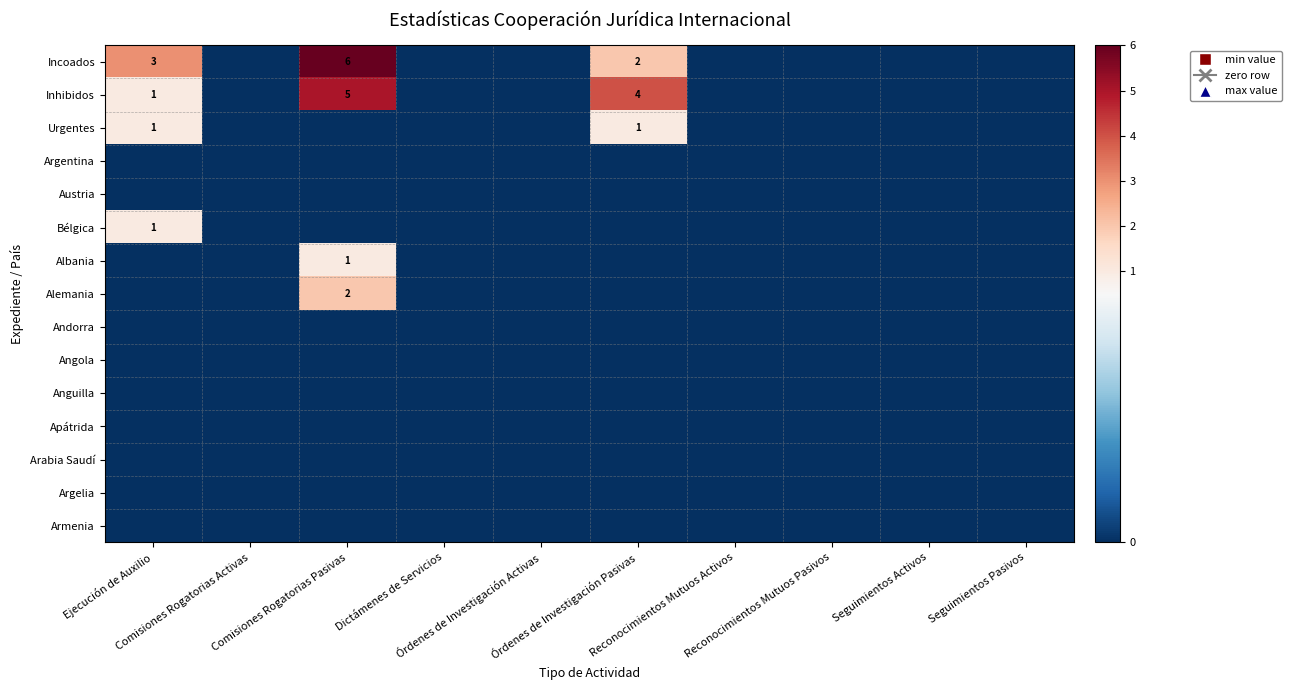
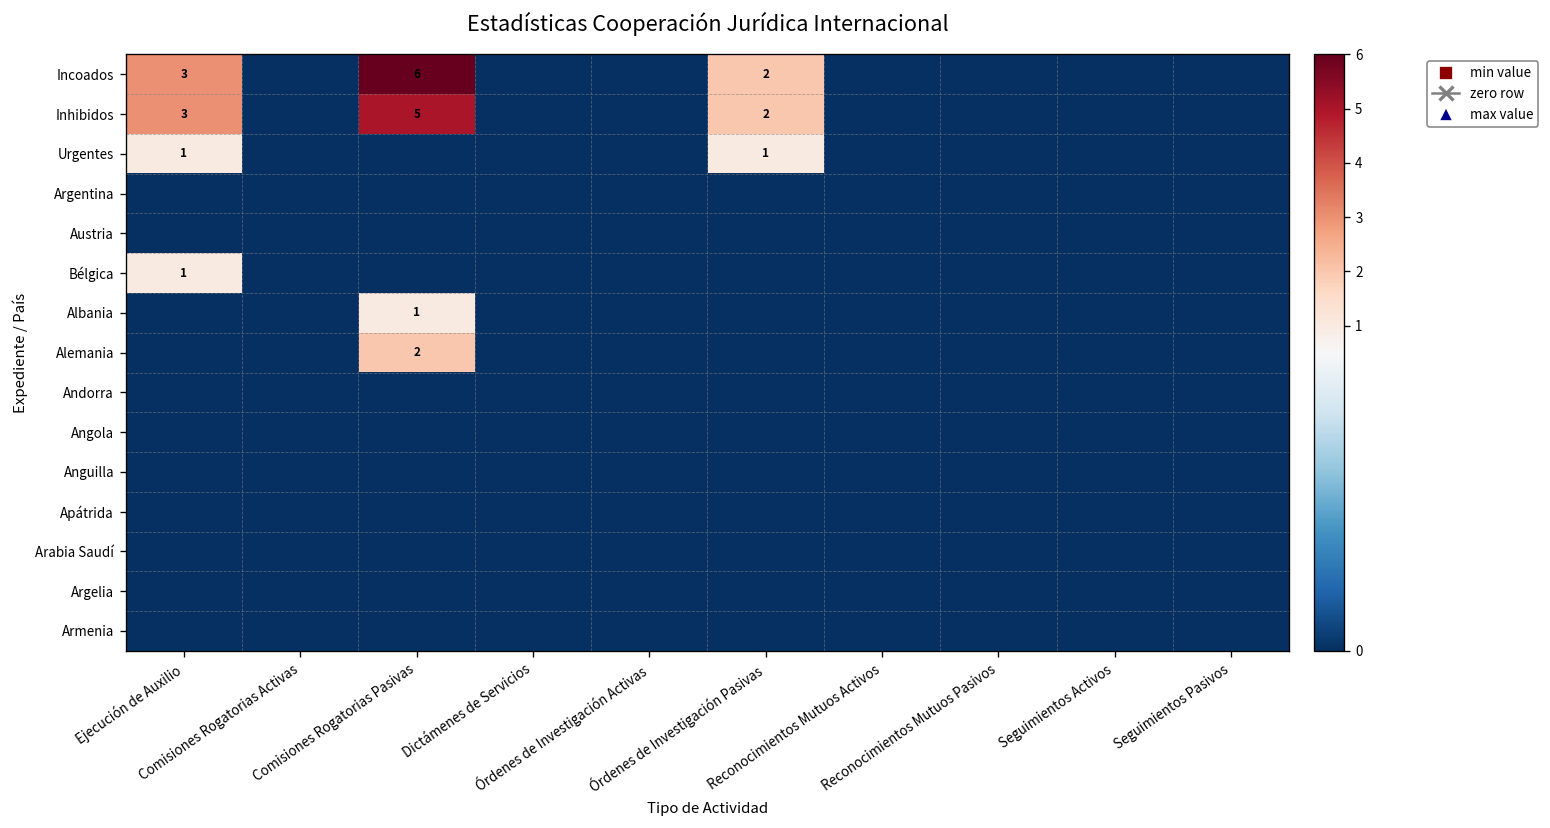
  {
    "Incoados": {
      "Ejecución de Auxilio": 3,
      "Comisiones Rogatorias Pasivas": 6,
      "Órdenes de Investigación Pasivas": 2
    },
    "Inhibidos": {
-     "Ejecución de Auxilio": 1,
+     "Ejecución de Auxilio": 3,
      "Comisiones Rogatorias Pasivas": 5,
-     "Órdenes de Investigación Pasivas": 4
+     "Órdenes de Investigación Pasivas": 2
    },
    "Urgentes": {
      "Ejecución de Auxilio": 1,
      "Órdenes de Investigación Pasivas": 1
    },
    "Bélgica": {
      "Ejecución de Auxilio": 1
    },
    "Albania": {
      "Comisiones Rogatorias Pasivas": 1
    },
    "Alemania": {
      "Comisiones Rogatorias Pasivas": 2
    }
  }
